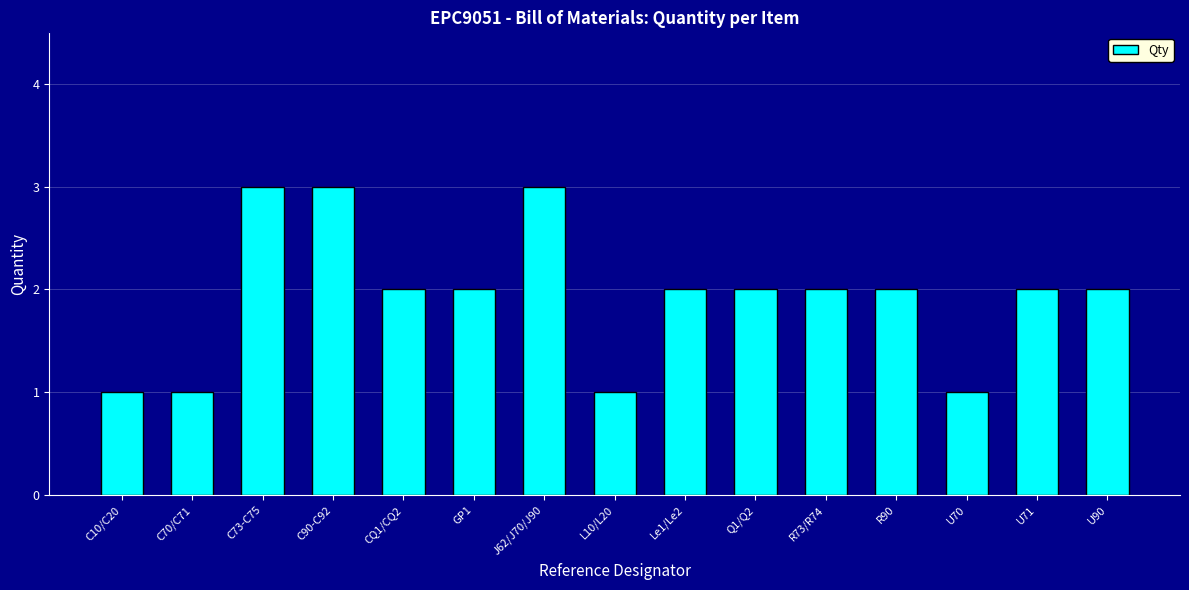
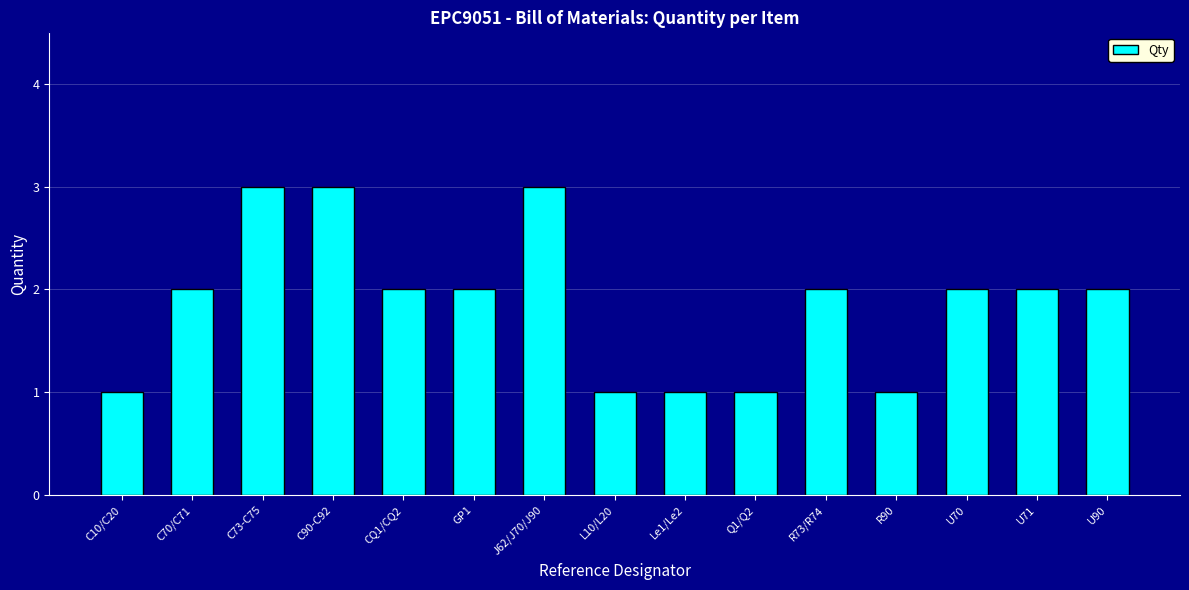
  {
    "C10/C20": 1,
-   "C70/C71": 1,
+   "C70/C71": 2,
    "C73-C75": 3,
    "C90-C92": 3,
    "CQ1/CQ2": 2,
    "GP1": 2,
    "J62/J70/J90": 3,
    "L10/L20": 1,
-   "Le1/Le2": 2,
-   "Q1/Q2": 2,
+   "Le1/Le2": 1,
+   "Q1/Q2": 1,
    "R73/R74": 2,
-   "R90": 2,
-   "U70": 1,
+   "R90": 1,
+   "U70": 2,
    "U71": 2,
    "U90": 2
  }
